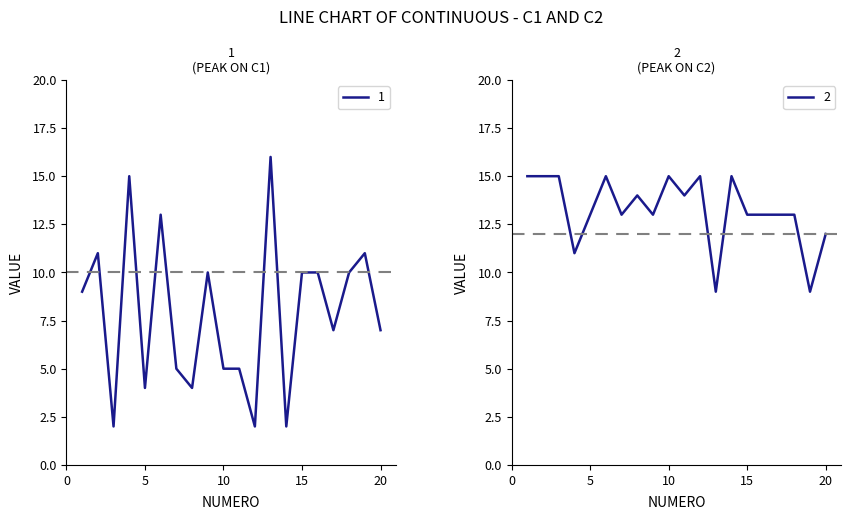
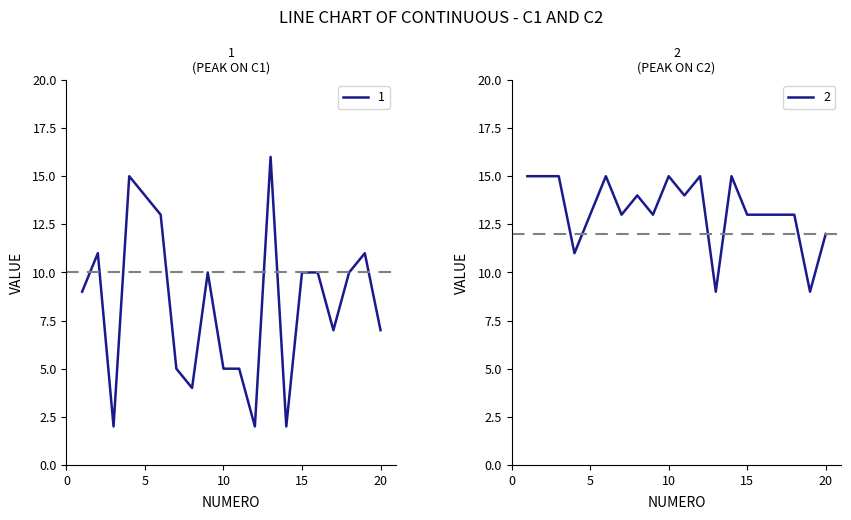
  {
    "1 (PEAK ON C1)": {
-     "5": 4,
+     "5": 14,
      "10": 5,
      "15": 10,
      "20": 7
    },
    "2 (PEAK ON C2)": {
      "5": 13.0,
      "10": 15.0,
      "15": 13.0,
      "20": 12.0
    }
  }
